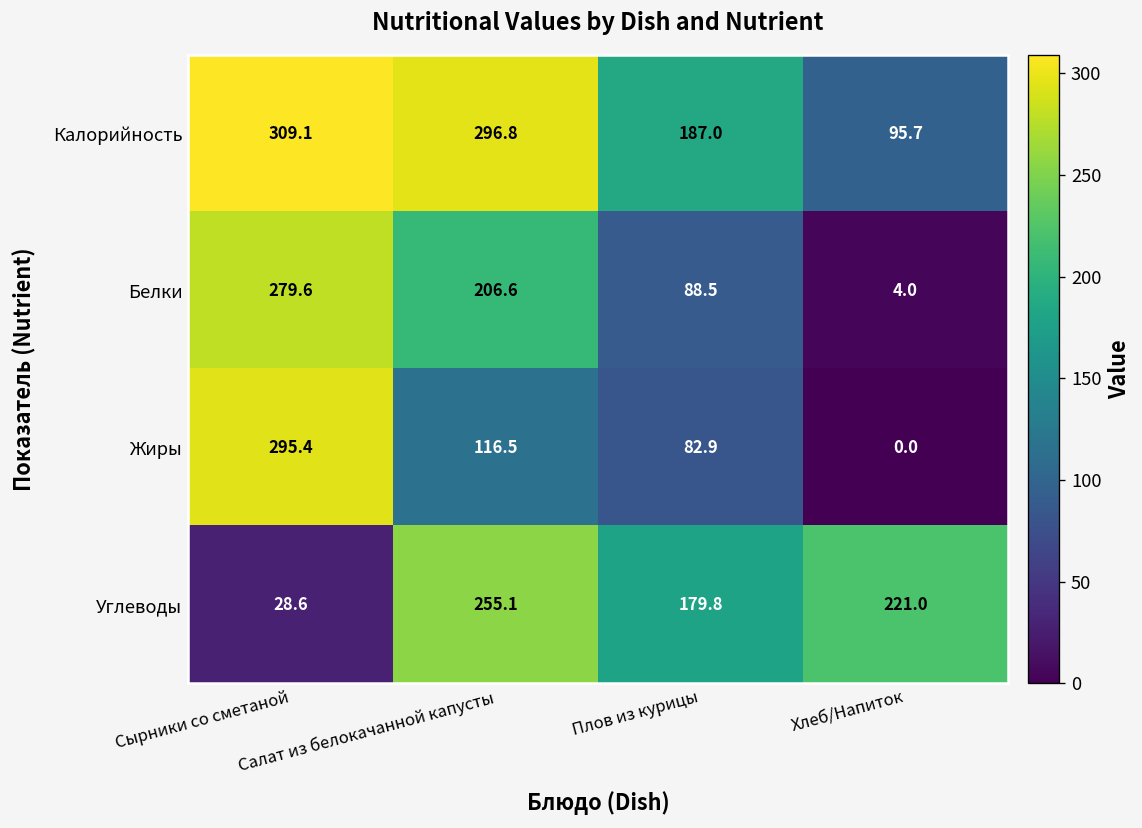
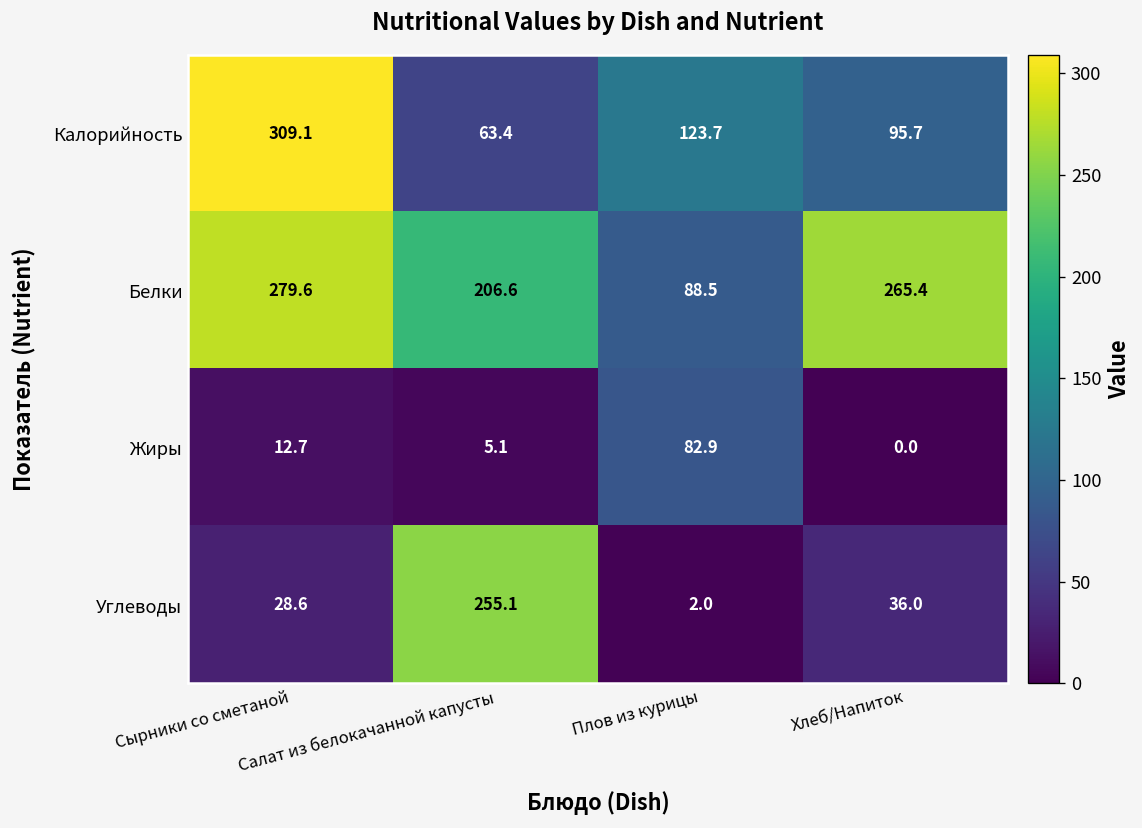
  {
    "Калорийность": {
      "Сырники со сметаной": 309.1,
-     "Салат из белокачанной капусты": 296.8,
-     "Плов из курицы": 187.0,
+     "Салат из белокачанной капусты": 63.4,
+     "Плов из курицы": 123.7,
      "Хлеб/Напиток": 95.7
    },
    "Белки": {
      "Сырники со сметаной": 279.6,
      "Салат из белокачанной капусты": 206.6,
      "Плов из курицы": 88.5,
-     "Хлеб/Напиток": 4.0
+     "Хлеб/Напиток": 265.4
    },
    "Жиры": {
-     "Сырники со сметаной": 295.4,
-     "Салат из белокачанной капусты": 116.5,
+     "Сырники со сметаной": 12.7,
+     "Салат из белокачанной капусты": 5.1,
      "Плов из курицы": 82.9,
      "Хлеб/Напиток": 0.0
    },
    "Углеводы": {
      "Сырники со сметаной": 28.6,
      "Салат из белокачанной капусты": 255.1,
-     "Плов из курицы": 179.8,
-     "Хлеб/Напиток": 221.0
+     "Плов из курицы": 2.0,
+     "Хлеб/Напиток": 36.0
    }
  }
